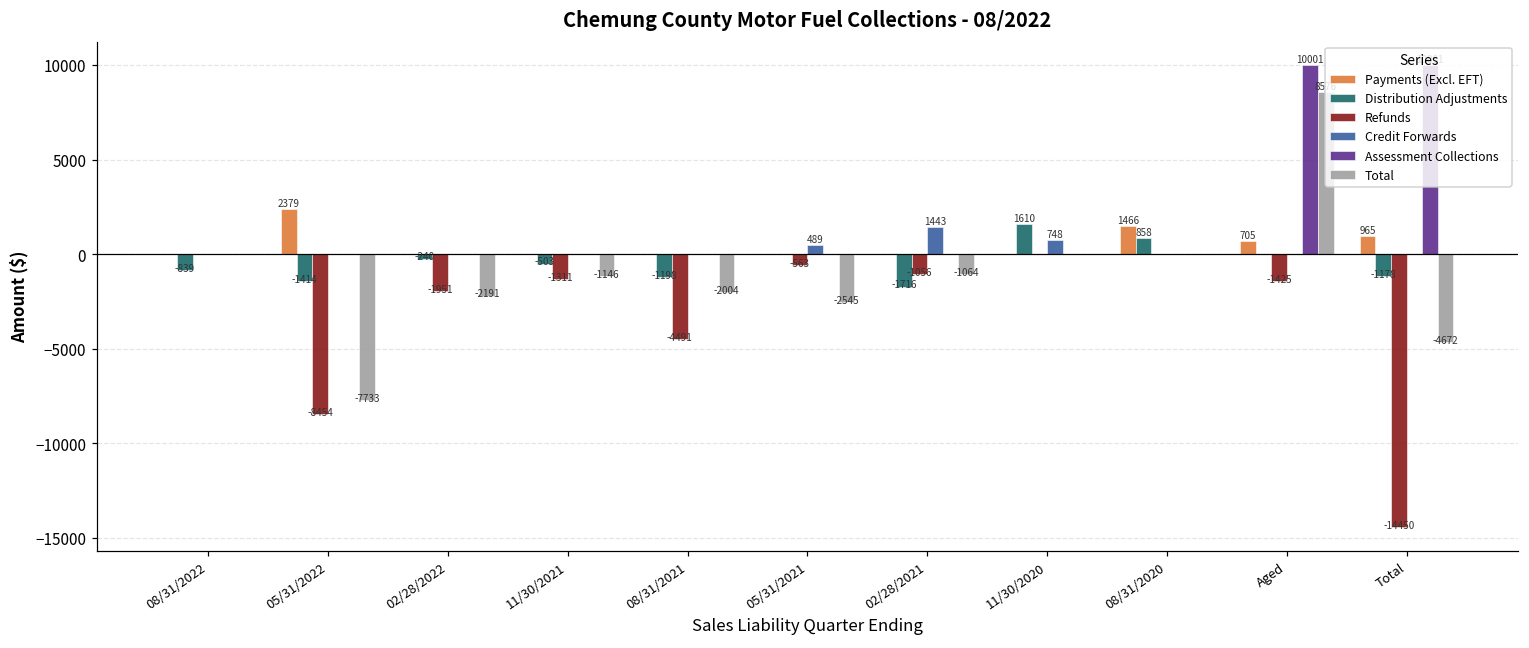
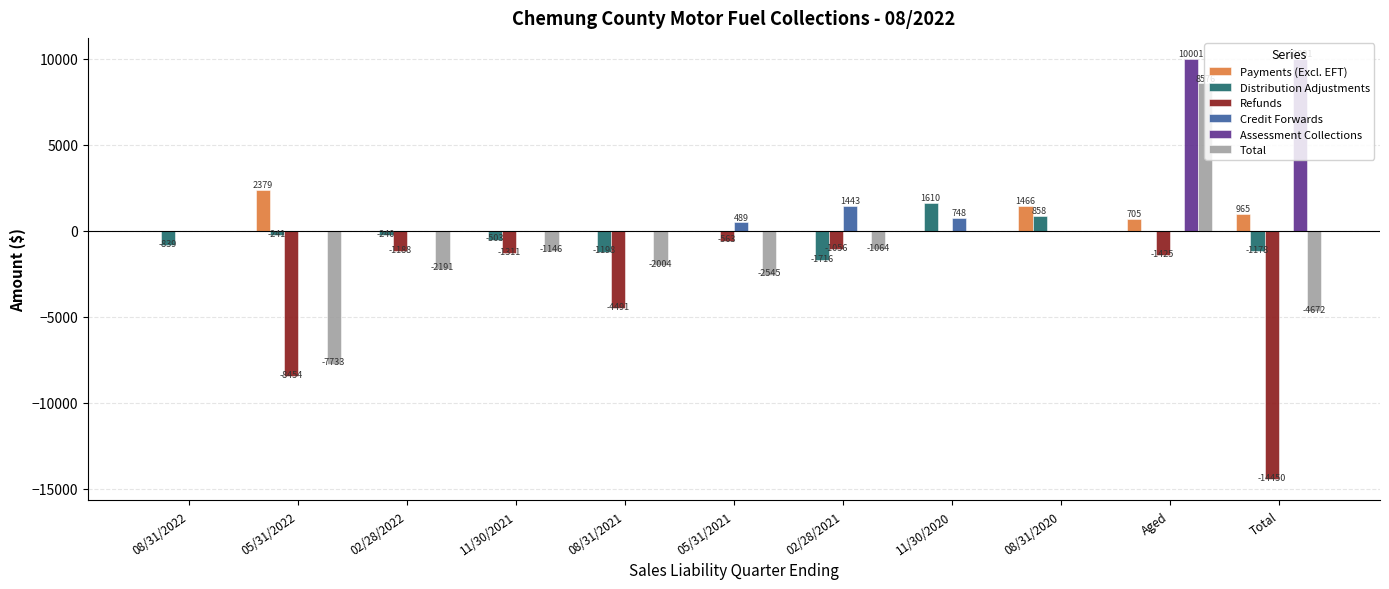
  {
    "Payments (Excl. EFT)": {
      "05/31/2022": 2379,
      "08/31/2020": 1466,
      "Aged": 705,
      "Total": 965
    },
    "Distribution Adjustments": {
      "08/31/2022": -839,
-     "05/31/2022": -1414,
+     "05/31/2022": -241,
      "02/28/2022": -240,
      "11/30/2021": -503,
      "08/31/2021": -1198,
      "02/28/2021": -1716,
      "11/30/2020": 1610,
      "08/31/2020": 858,
      "Total": -1178
    },
    "Refunds": {
      "05/31/2022": -8454,
-     "02/28/2022": -1951,
+     "02/28/2022": -1188,
      "11/30/2021": -1311,
      "08/31/2021": -4491,
      "05/31/2021": -563,
      "02/28/2021": -1056,
      "Aged": -1425,
      "Total": -14450
    },
    "Credit Forwards": {
      "05/31/2021": 489,
      "02/28/2021": 1443,
      "11/30/2020": 748
    },
    "Assessment Collections": {
      "Aged": 10001
    },
    "Total": {
      "05/31/2022": -7733,
      "02/28/2022": -2191,
      "11/30/2021": -1146,
      "08/31/2021": -2004,
      "05/31/2021": -2545,
      "02/28/2021": -1064,
      "Total": -4672
    }
  }
